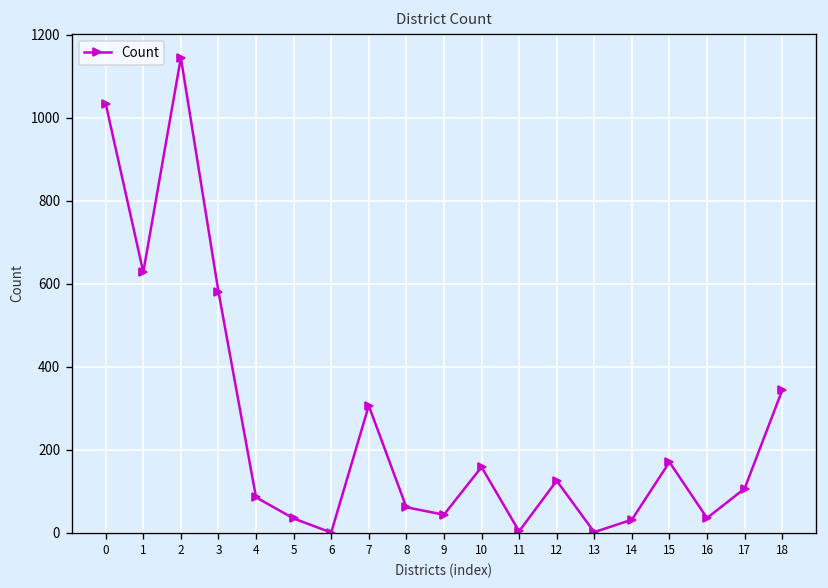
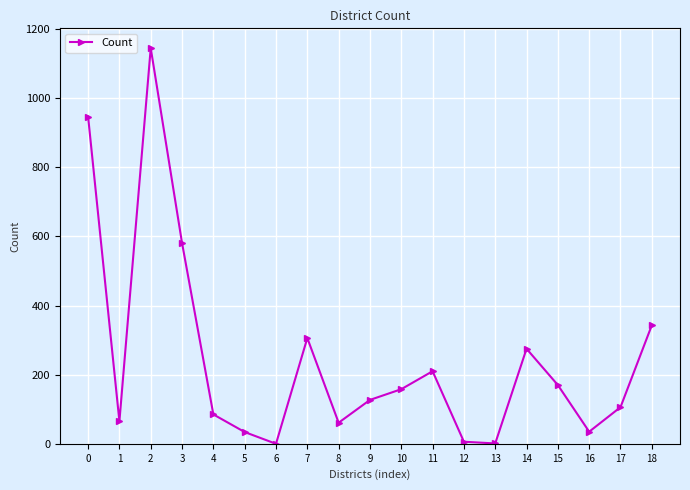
  {
-   "0": 1030,
-   "1": 630,
+   "0": 950,
+   "1": 70,
    "2": 1150,
    "3": 580,
    "4": 90,
    "5": 30,
    "6": 0,
    "7": 310,
    "8": 60,
-   "9": 40,
+   "9": 130,
    "10": 160,
-   "11": 0,
-   "12": 130,
+   "11": 210,
+   "12": 10,
    "13": 0,
-   "14": 30,
+   "14": 280,
    "15": 170,
    "16": 40,
    "17": 110,
    "18": 340
  }
